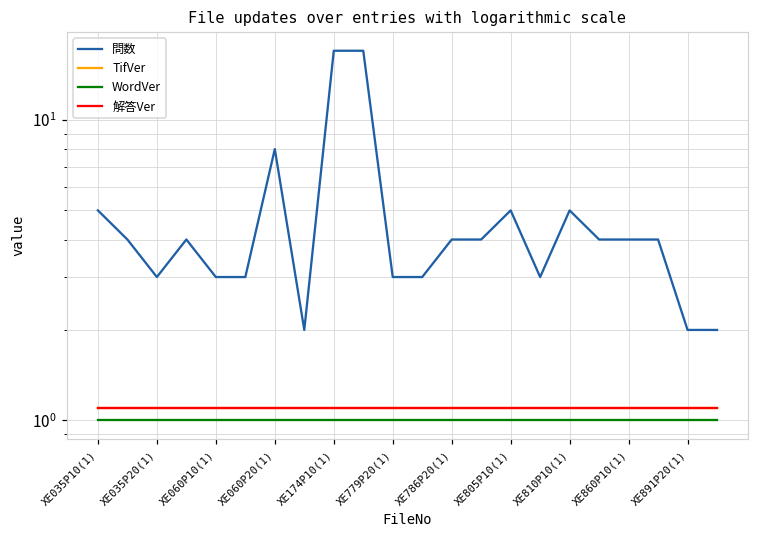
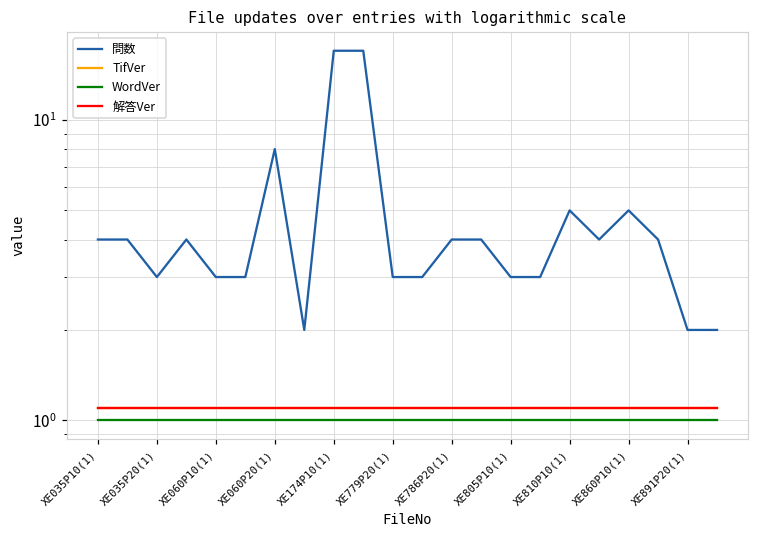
  {
    "問数": {
-     "XE035P10(1)": 5,
+     "XE035P10(1)": 4,
      "XE035P20(1)": 3,
      "XE060P10(1)": 3,
      "XE060P20(1)": 8,
      "XE174P10(1)": 17,
      "XE779P20(1)": 3,
      "XE786P20(1)": 4,
-     "XE805P10(1)": 5,
+     "XE805P10(1)": 3,
      "XE810P10(1)": 5,
-     "XE860P10(1)": 4,
+     "XE860P10(1)": 5,
      "XE891P20(1)": 2
    },
    "解答Ver": {
      "XE035P10(1)": 1.10,
      "XE035P20(1)": 1.10,
      "XE060P10(1)": 1.10,
      "XE060P20(1)": 1.10,
      "XE174P10(1)": 1.10,
      "XE779P20(1)": 1.10,
      "XE786P20(1)": 1.10,
      "XE805P10(1)": 1.10,
      "XE810P10(1)": 1.10,
      "XE860P10(1)": 1.10,
      "XE891P20(1)": 1.10
    },
    "WordVer": {
      "XE035P10(1)": 1,
      "XE035P20(1)": 1,
      "XE060P10(1)": 1,
      "XE060P20(1)": 1,
      "XE174P10(1)": 1,
      "XE779P20(1)": 1,
      "XE786P20(1)": 1,
      "XE805P10(1)": 1,
      "XE810P10(1)": 1,
      "XE860P10(1)": 1,
      "XE891P20(1)": 1
    }
  }
